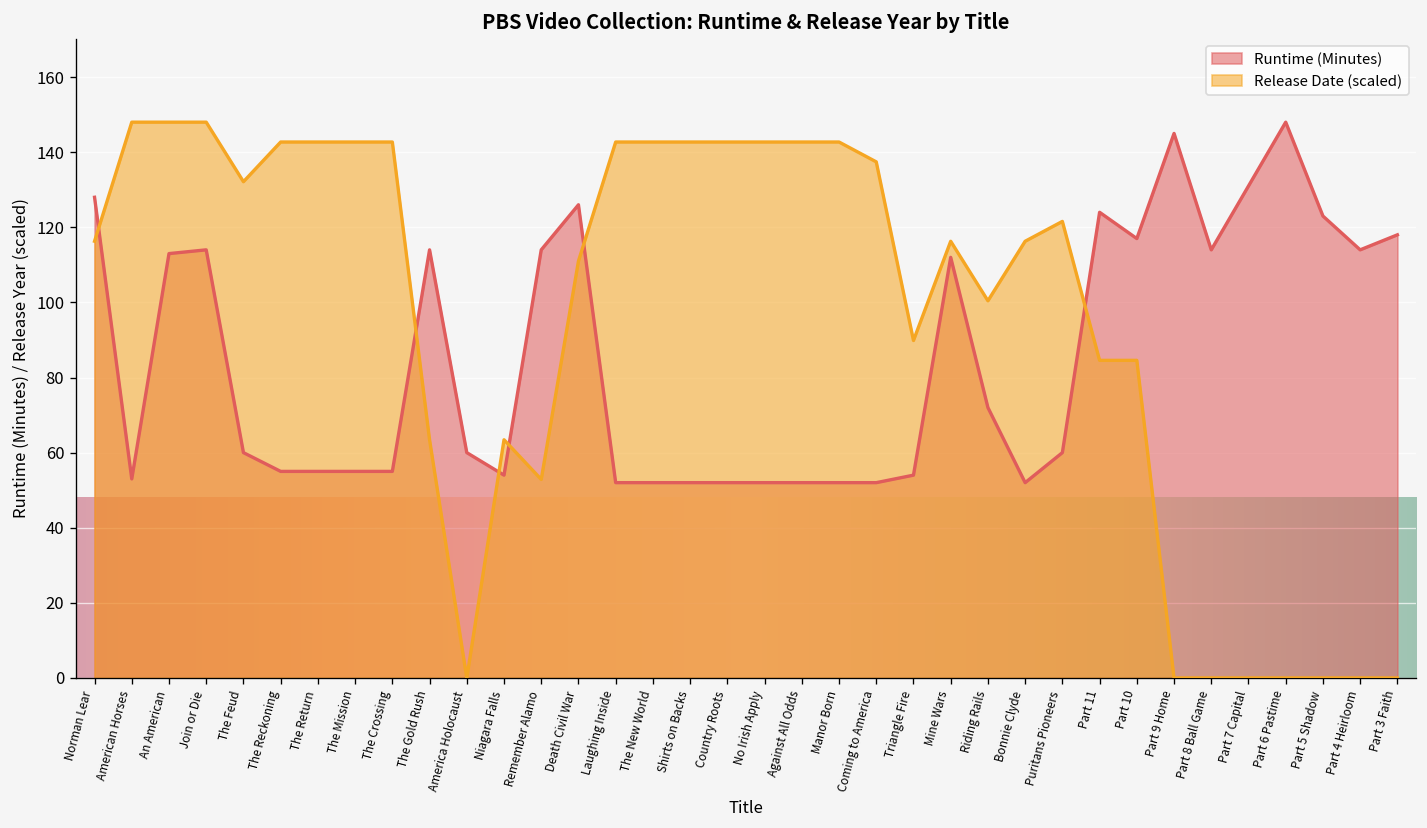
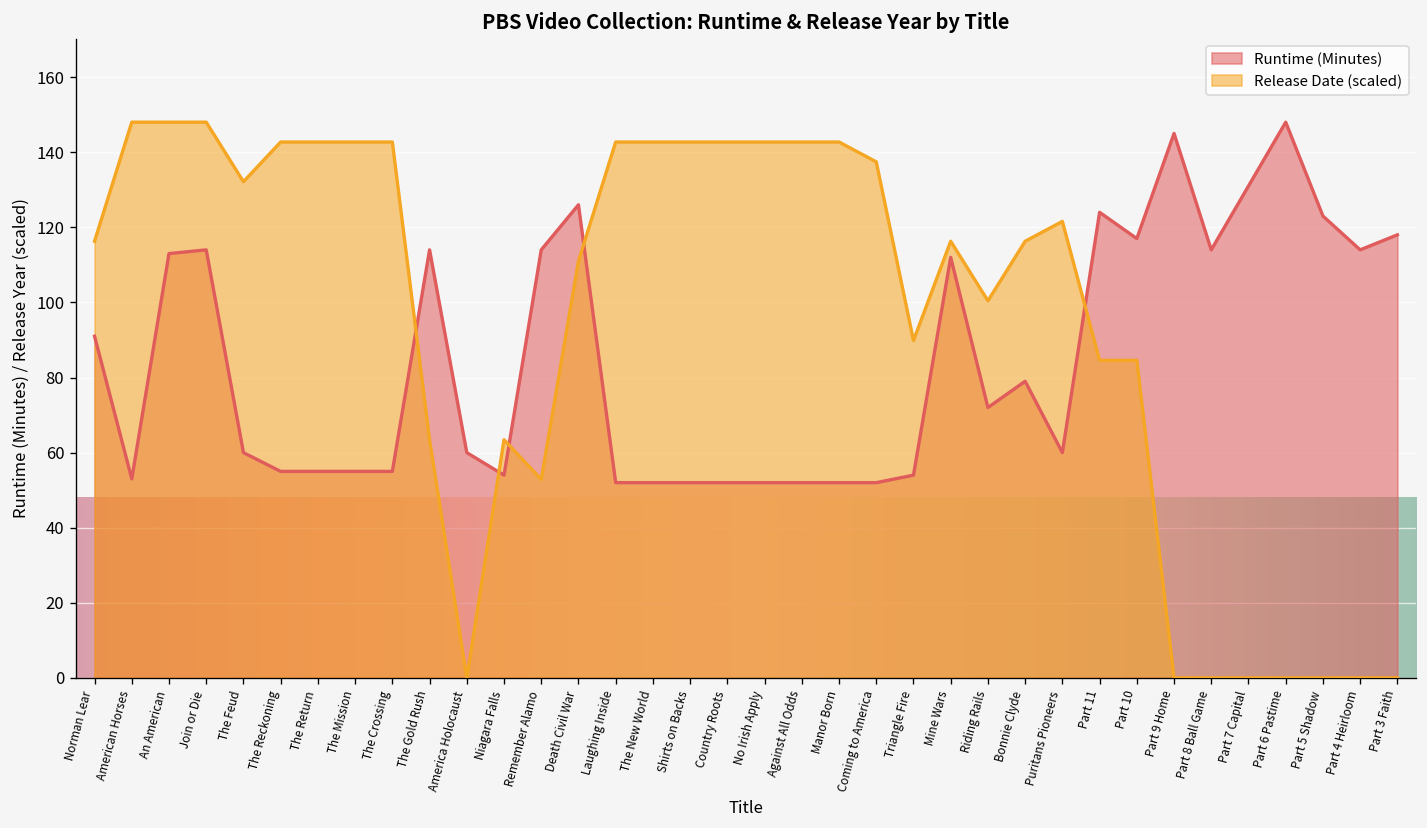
  {
    "Runtime (Minutes)": {
-     "Norman Lear": 128,
+     "Norman Lear": 91,
      "American Horses": 53,
      "An American": 113,
      "Join or Die": 114,
      "The Feud": 60,
      "The Reckoning": 55,
      "The Return": 55,
      "The Mission": 55,
      "The Crossing": 55,
      "The Gold Rush": 114,
      "America Holocaust": 60,
      "Niagara Falls": 54,
      "Remember Alamo": 114,
      "Death Civil War": 126,
      "Laughing Inside": 52,
      "The New World": 52,
      "Shirts on Backs": 52,
      "Country Roots": 52,
      "No Irish Apply": 52,
      "Against All Odds": 52,
      "Manor Born": 52,
      "Coming to America": 52,
      "Triangle Fire": 54,
      "Mine Wars": 112,
      "Riding Rails": 72,
-     "Bonnie Clyde": 52,
+     "Bonnie Clyde": 79,
      "Puritans Pioneers": 60,
      "Part 11": 124,
      "Part 10": 117,
      "Part 9 Home": 145,
      "Part 8 Ball Game": 114,
      "Part 7 Capital": 131,
      "Part 6 Pastime": 148,
      "Part 5 Shadow": 123,
      "Part 4 Heirloom": 114,
      "Part 3 Faith": 118
    },
    "Release Date (scaled)": {
      "Norman Lear": 116,
      "American Horses": 148,
      "An American": 148,
      "Join or Die": 148,
      "The Feud": 132,
      "The Reckoning": 143,
      "The Return": 143,
      "The Mission": 143,
      "The Crossing": 143,
      "The Gold Rush": 63,
      "America Holocaust": 0,
      "Niagara Falls": 63,
      "Remember Alamo": 53,
      "Death Civil War": 111,
      "Laughing Inside": 143,
      "The New World": 143,
      "Shirts on Backs": 143,
      "Country Roots": 143,
      "No Irish Apply": 143,
      "Against All Odds": 143,
      "Manor Born": 143,
      "Coming to America": 137,
      "Triangle Fire": 90,
      "Mine Wars": 116,
      "Riding Rails": 100,
      "Bonnie Clyde": 116,
      "Puritans Pioneers": 122,
      "Part 11": 85,
      "Part 10": 85,
      "Part 9 Home": 0,
      "Part 8 Ball Game": 0,
      "Part 7 Capital": 0,
      "Part 6 Pastime": 0,
      "Part 5 Shadow": 0,
      "Part 4 Heirloom": 0,
      "Part 3 Faith": 0
    }
  }
